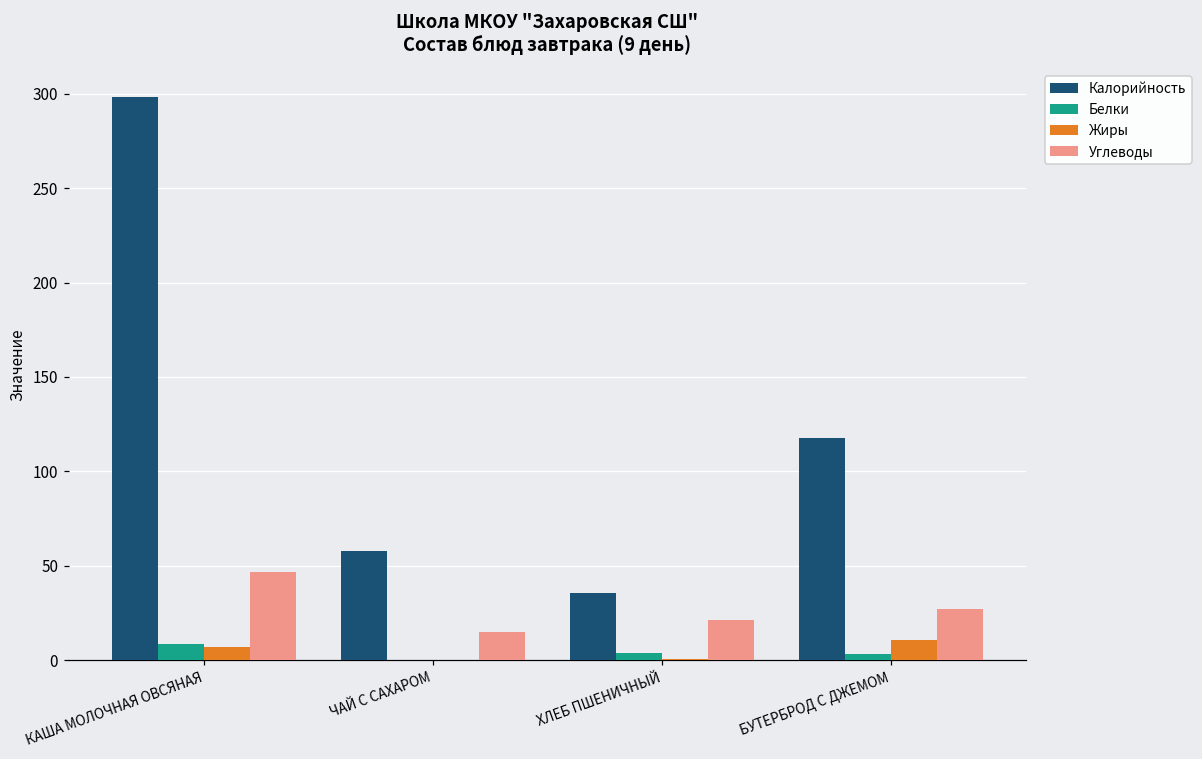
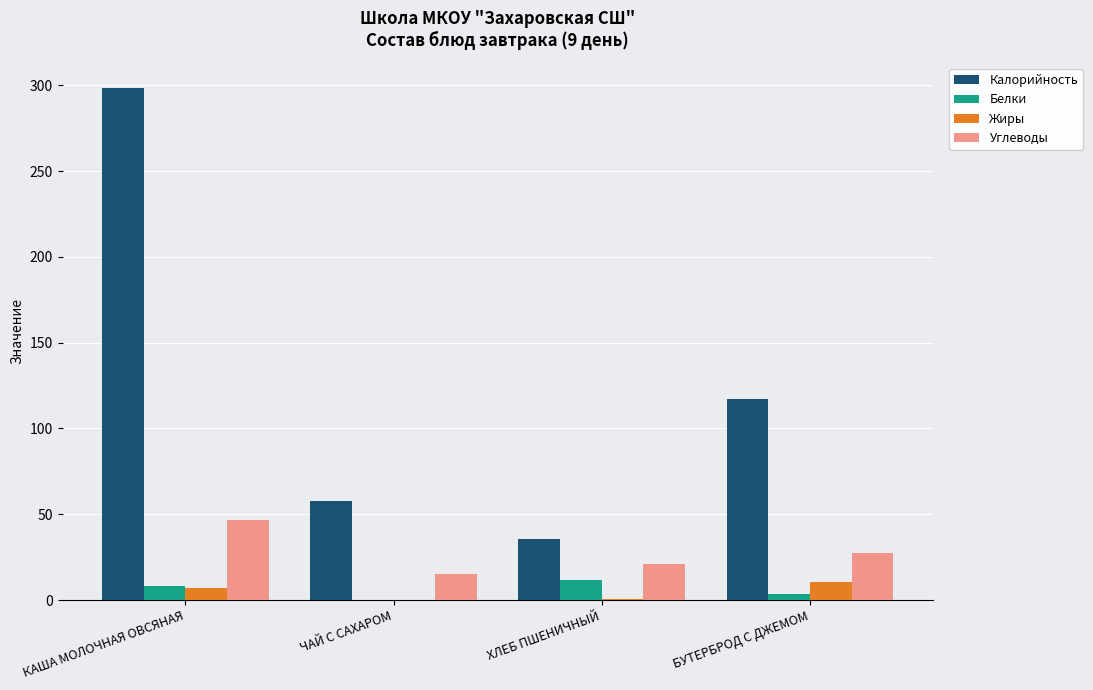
  {
    "Калорийность": {
      "КАША МОЛОЧНАЯ ОВСЯНАЯ": 298,
      "ЧАЙ С САХАРОМ": 58,
      "ХЛЕБ ПШЕНИЧНЫЙ": 36,
      "БУТЕРБРОД С ДЖЕМОМ": 117
    },
    "Белки": {
      "КАША МОЛОЧНАЯ ОВСЯНАЯ": 8,
-     "ХЛЕБ ПШЕНИЧНЫЙ": 4,
+     "ХЛЕБ ПШЕНИЧНЫЙ": 11,
      "БУТЕРБРОД С ДЖЕМОМ": 3
    },
    "Жиры": {
      "КАША МОЛОЧНАЯ ОВСЯНАЯ": 7,
      "ЧАЙ С САХАРОМ": 0,
      "БУТЕРБРОД С ДЖЕМОМ": 10
    },
    "Углеводы": {
      "КАША МОЛОЧНАЯ ОВСЯНАЯ": 46,
      "ЧАЙ С САХАРОМ": 15,
      "ХЛЕБ ПШЕНИЧНЫЙ": 21,
      "БУТЕРБРОД С ДЖЕМОМ": 27
    }
  }
